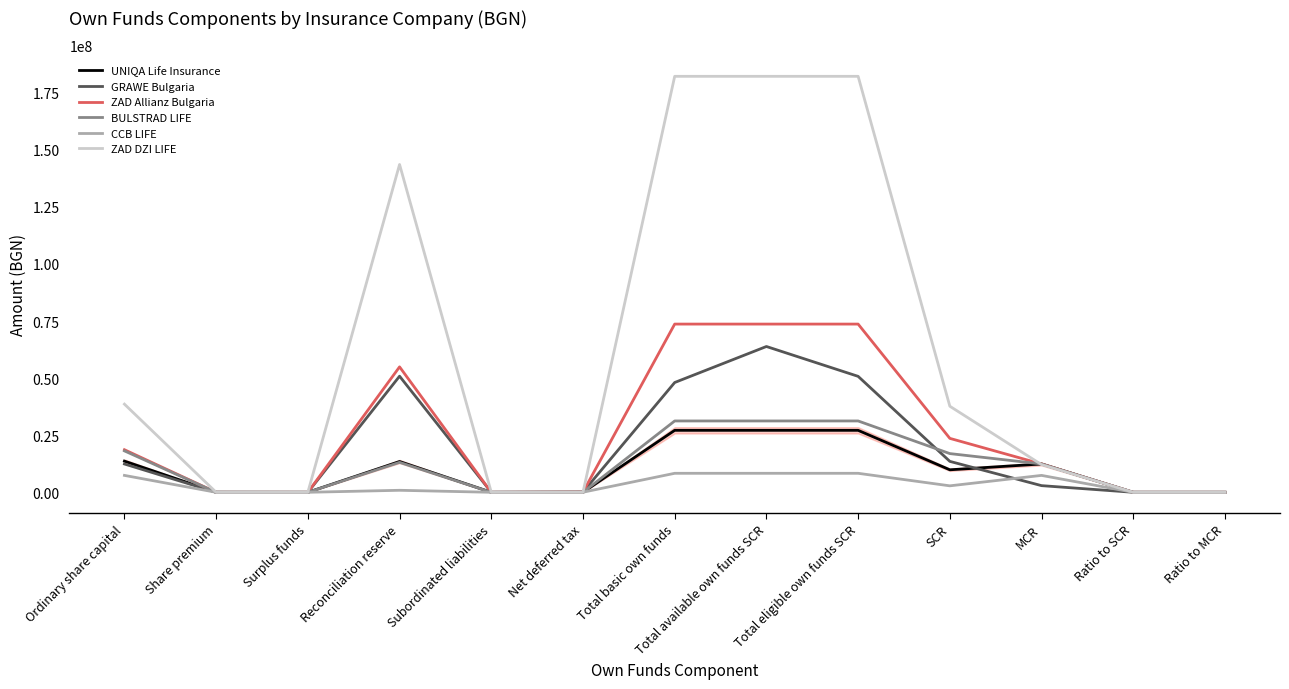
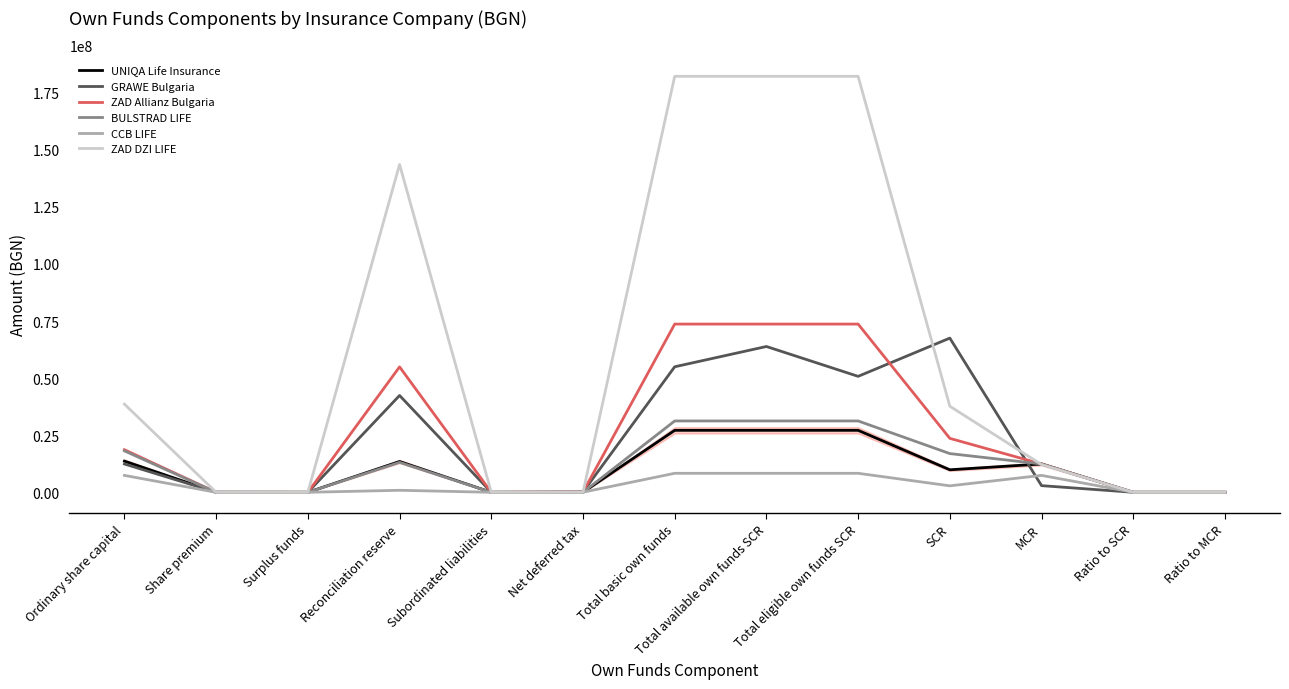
  {
    "UNIQA Life Insurance": {
      "Total basic own funds": 27000000,
      "Total available own funds SCR": 27000000,
      "Total eligible own funds SCR": 27000000
    },
    "GRAWE Bulgaria": {
      "Ordinary share capital": 12000000,
-     "Reconciliation reserve": 51000000,
-     "Total basic own funds": 48000000,
+     "Reconciliation reserve": 42000000,
+     "Total basic own funds": 55000000,
      "Total available own funds SCR": 64000000,
      "Total eligible own funds SCR": 51000000,
-     "SCR": 14000000,
+     "SCR": 68000000,
      "MCR": 3000000
    }
  }
